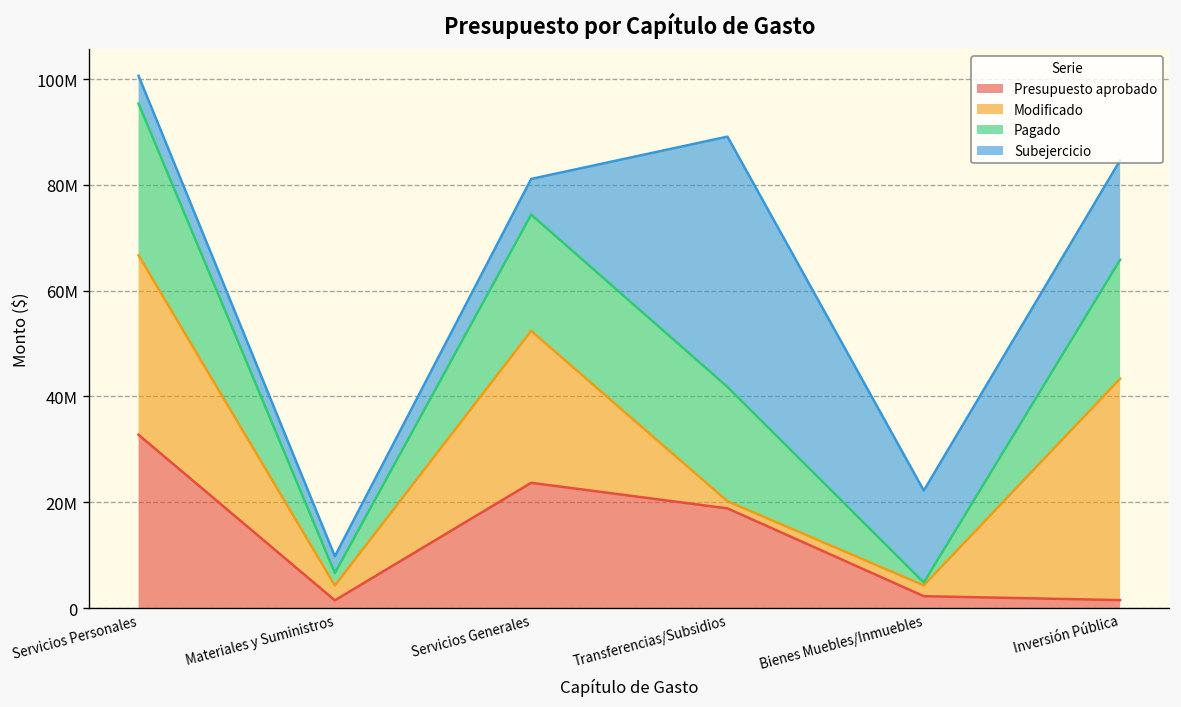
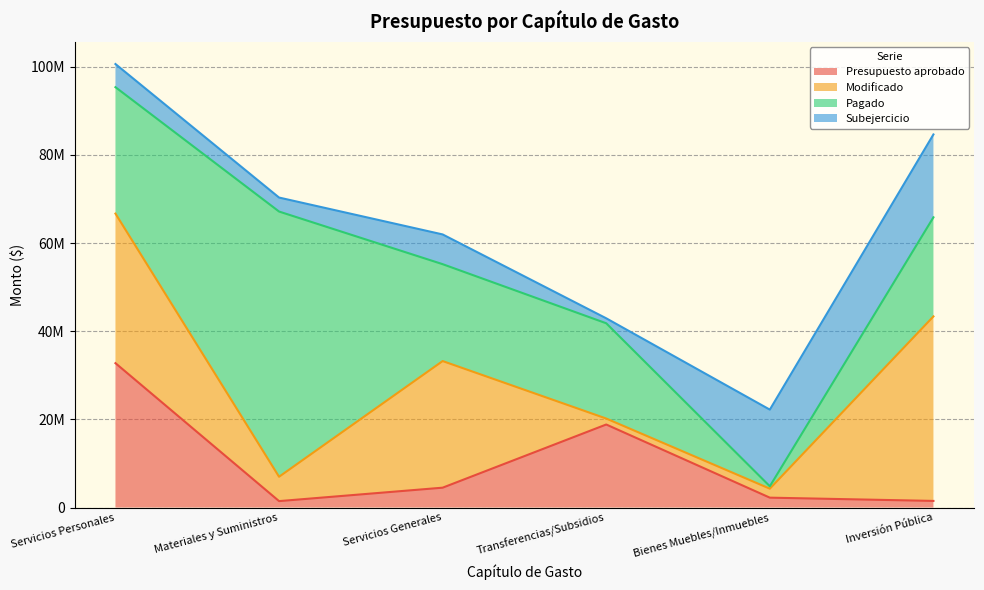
  {
    "Presupuesto aprobado": {
      "Servicios Personales": 33000000,
      "Materiales y Suministros": 1000000,
-     "Servicios Generales": 24000000,
+     "Servicios Generales": 5000000,
      "Transferencias/Subsidios": 19000000,
      "Bienes Muebles/Inmuebles": 2000000,
      "Inversión Pública": 2000000
    },
    "Modificado": {
      "Servicios Personales": 34000000,
-     "Materiales y Suministros": 3000000,
+     "Materiales y Suministros": 6000000,
      "Servicios Generales": 29000000,
      "Transferencias/Subsidios": 1000000,
      "Inversión Pública": 42000000
    },
    "Pagado": {
      "Servicios Personales": 29000000,
-     "Materiales y Suministros": 2000000,
+     "Materiales y Suministros": 60000000,
      "Servicios Generales": 22000000,
      "Transferencias/Subsidios": 22000000,
      "Inversión Pública": 22000000
    },
    "Subejercicio": {
      "Servicios Personales": 5000000,
      "Materiales y Suministros": 3000000,
      "Servicios Generales": 7000000,
-     "Transferencias/Subsidios": 47000000,
+     "Transferencias/Subsidios": 1000000,
      "Bienes Muebles/Inmuebles": 17000000,
      "Inversión Pública": 19000000
    }
  }
